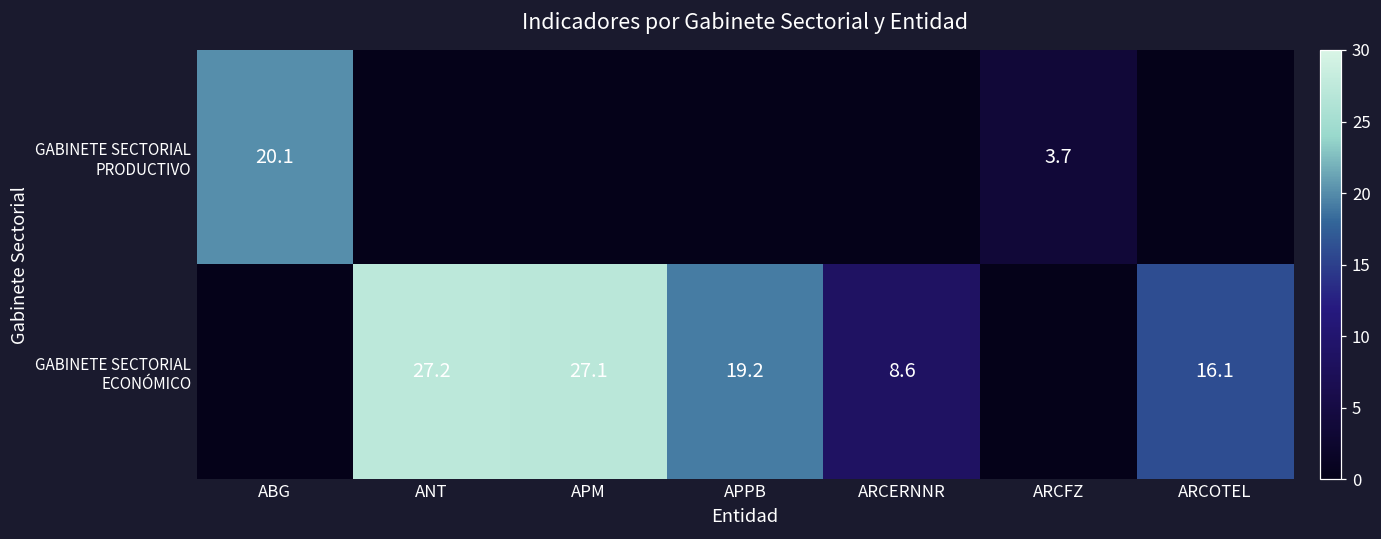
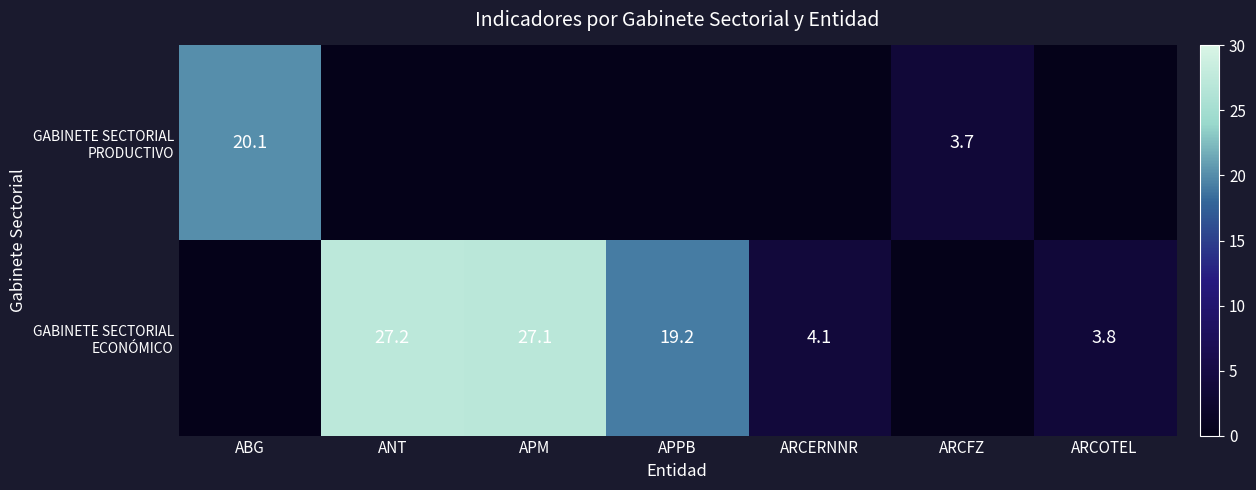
  {
    "GABINETE SECTORIAL PRODUCTIVO": {
      "ABG": 20.1,
      "ARCFZ": 3.7
    },
    "GABINETE SECTORIAL ECONÓMICO": {
      "ANT": 27.2,
      "APM": 27.1,
      "APPB": 19.2,
-     "ARCERNNR": 8.6,
-     "ARCOTEL": 16.1
+     "ARCERNNR": 4.1,
+     "ARCOTEL": 3.8
    }
  }
